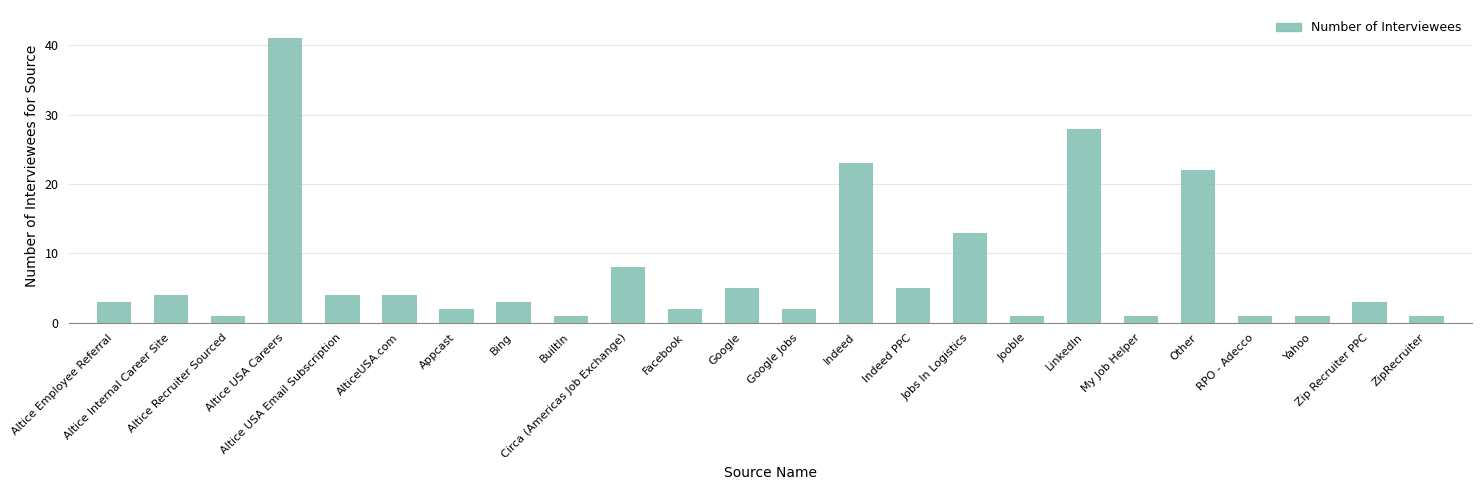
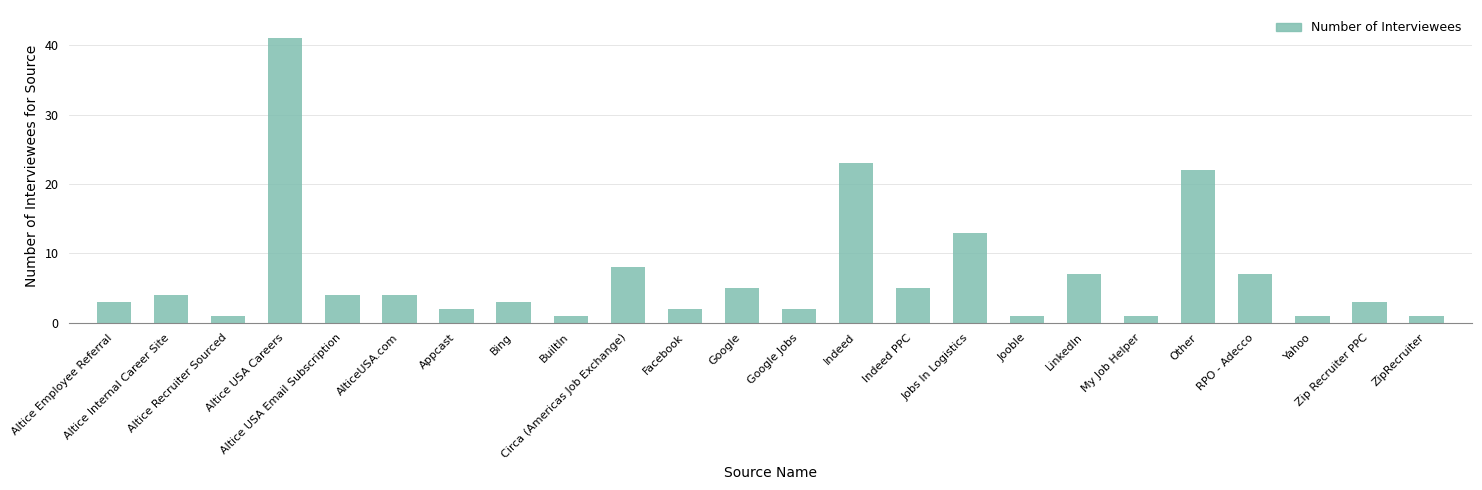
  {
    "Altice Employee Referral": 3,
    "Altice Internal Career Site": 4,
    "Altice Recruiter Sourced": 1,
    "Altice USA Careers": 41,
    "Altice USA Email Subscription": 4,
    "AlticeUSA.com": 4,
    "Appcast": 2,
    "Bing": 3,
    "BuiltIn": 1,
    "Circa (Americas Job Exchange)": 8,
    "Facebook": 2,
    "Google": 5,
    "Google Jobs": 2,
    "Indeed": 23,
    "Indeed PPC": 5,
    "Jobs In Logistics": 13,
    "Jooble": 1,
-   "LinkedIn": 28,
+   "LinkedIn": 7,
    "My Job Helper": 1,
    "Other": 22,
-   "RPO - Adecco": 1,
+   "RPO - Adecco": 7,
    "Yahoo": 1,
    "Zip Recruiter PPC": 3,
    "ZipRecruiter": 1
  }
